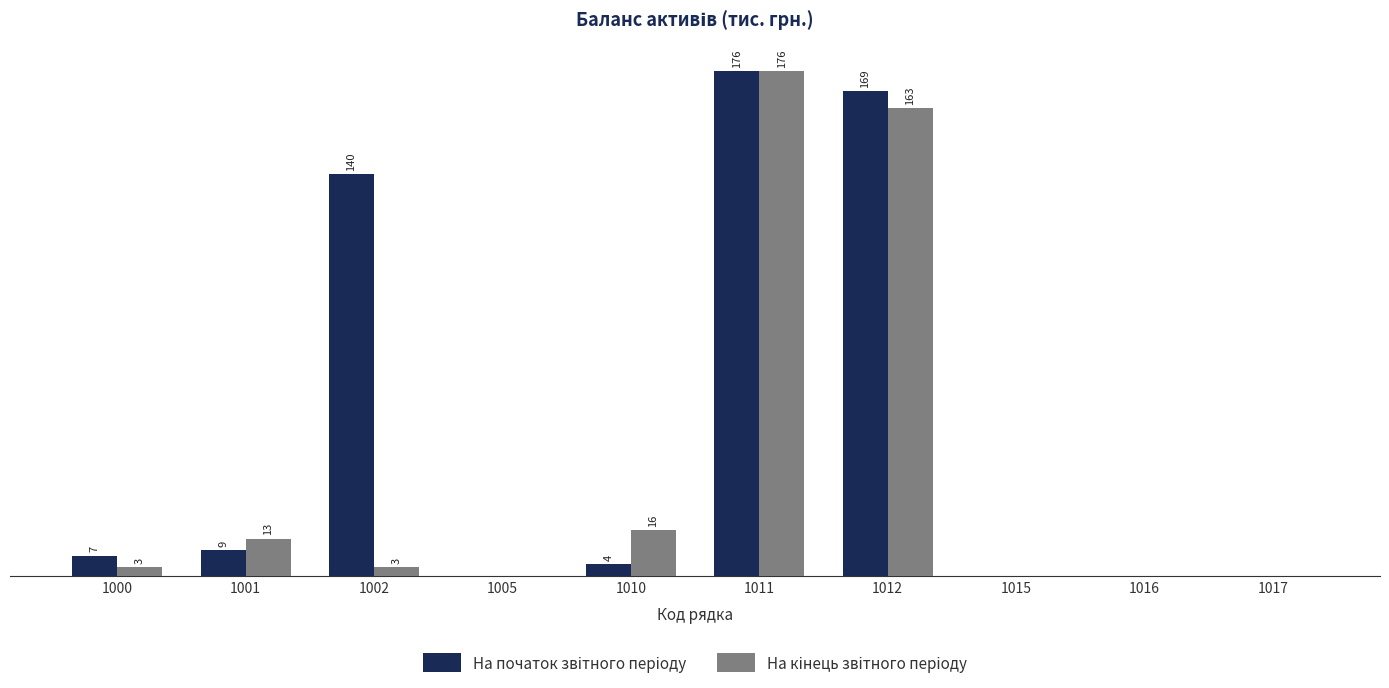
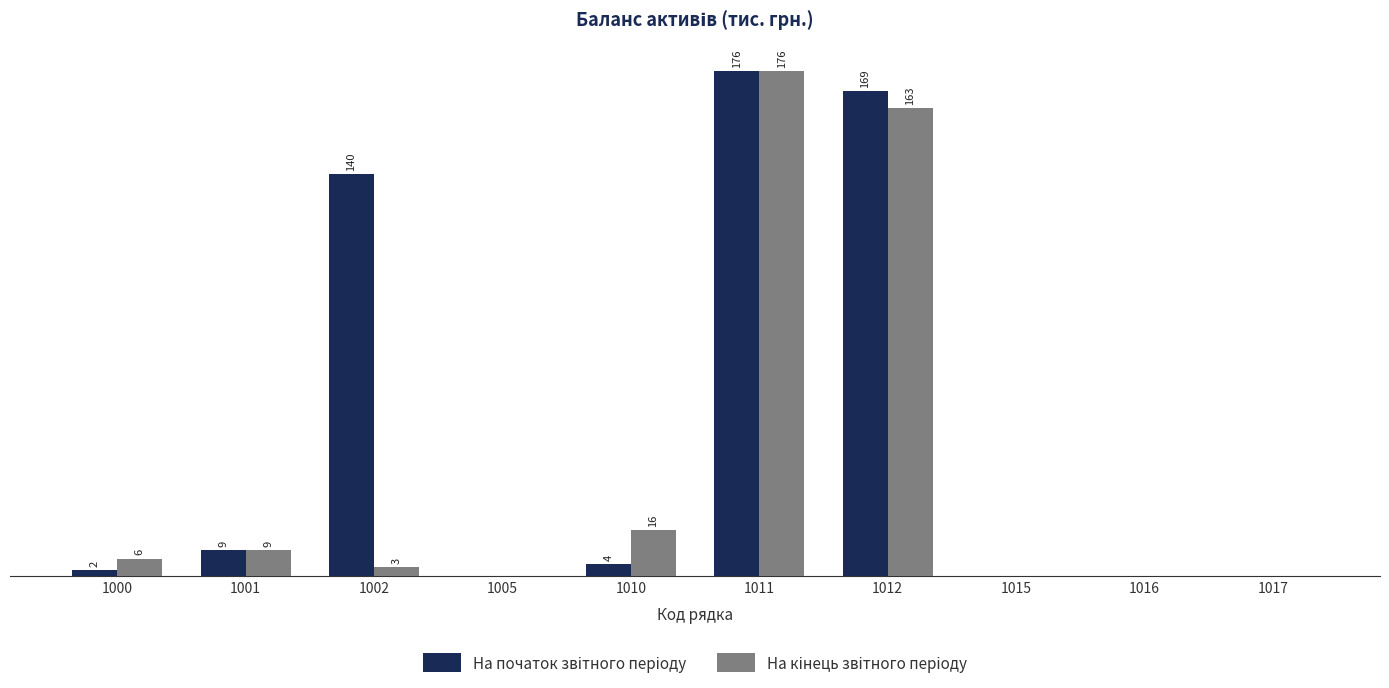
  {
    "На початок звітного періоду": {
-     "1000": 7,
+     "1000": 2,
      "1001": 9,
      "1002": 140,
      "1010": 4,
      "1011": 176,
      "1012": 169
    },
    "На кінець звітного періоду": {
-     "1000": 3,
-     "1001": 13,
+     "1000": 6,
+     "1001": 9,
      "1002": 3,
      "1010": 16,
      "1011": 176,
      "1012": 163
    }
  }
